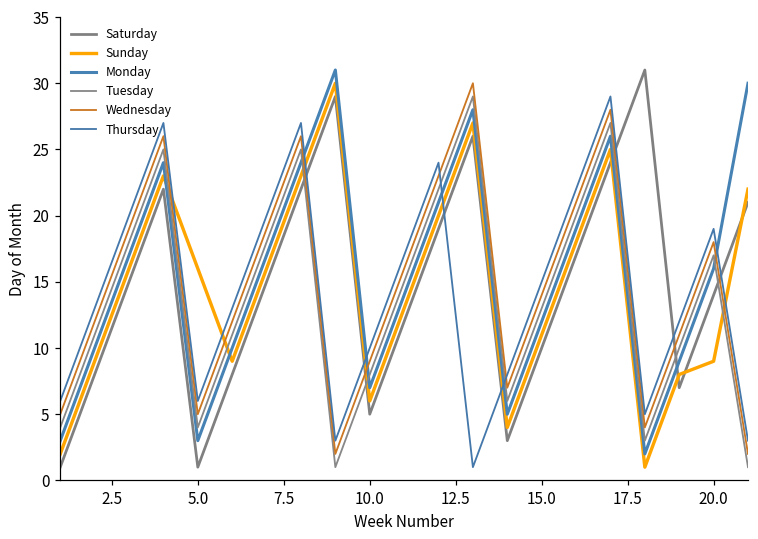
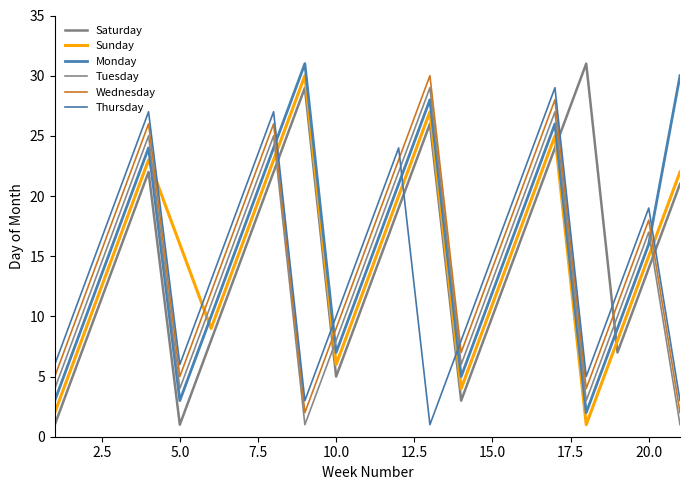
  {
    "Sunday": {
      "5.0": 16,
      "10.0": 6,
      "15.0": 11,
-     "20.0": 9
+     "20.0": 15
    },
    "Wednesday": {
      "5.0": 5,
      "10.0": 9,
      "15.0": 14,
      "20.0": 18
    }
  }
